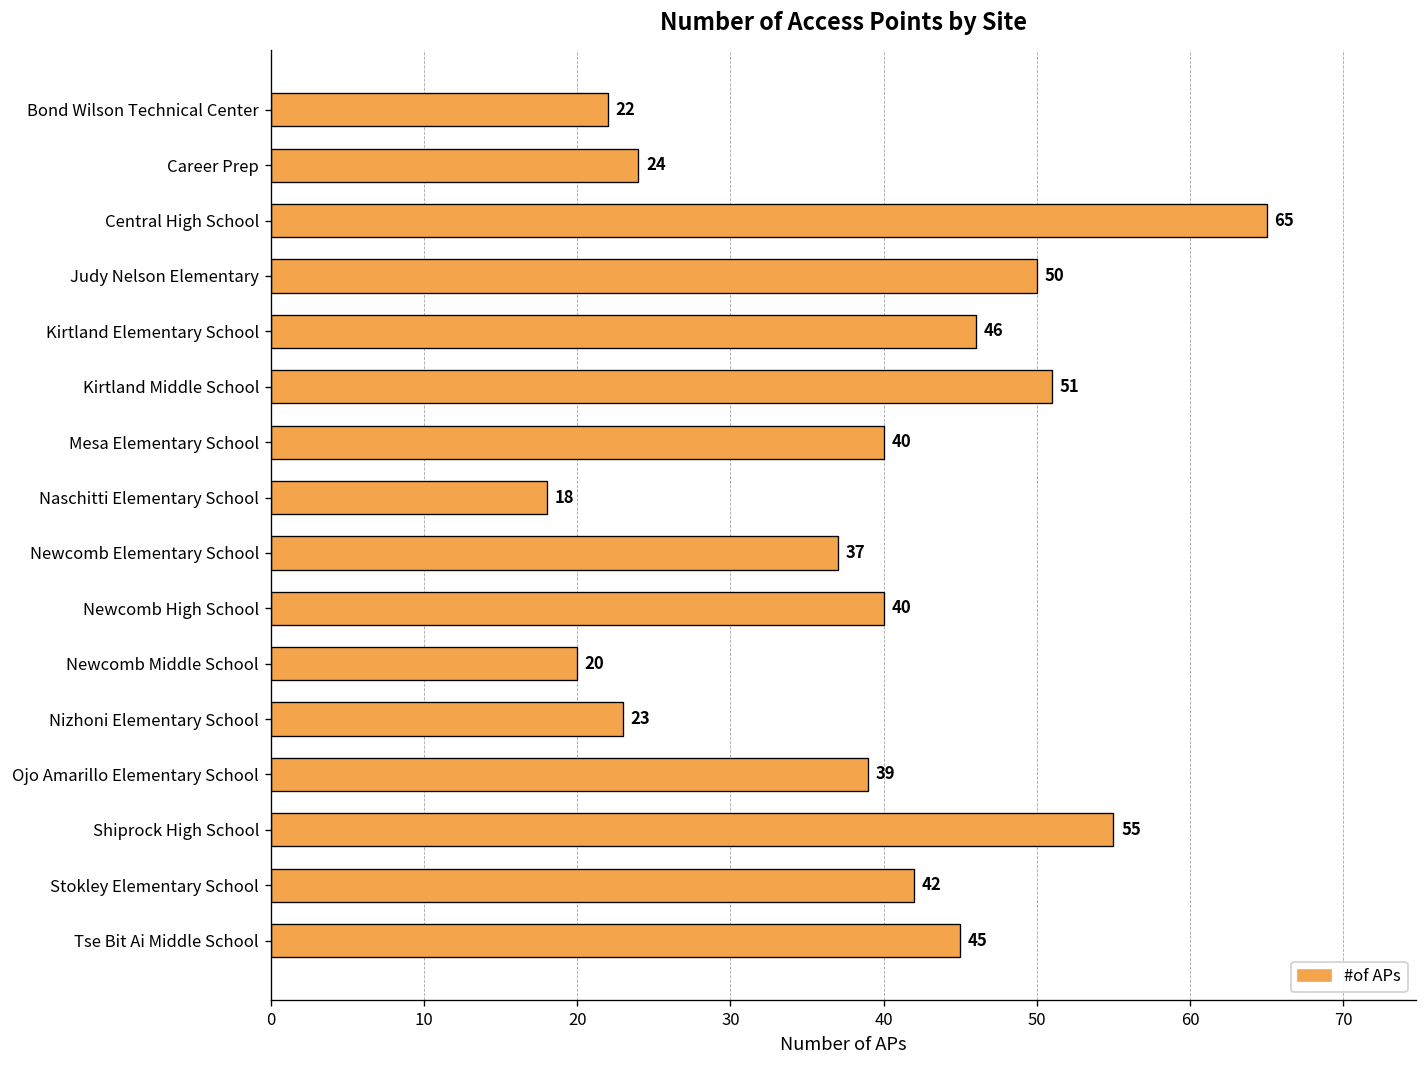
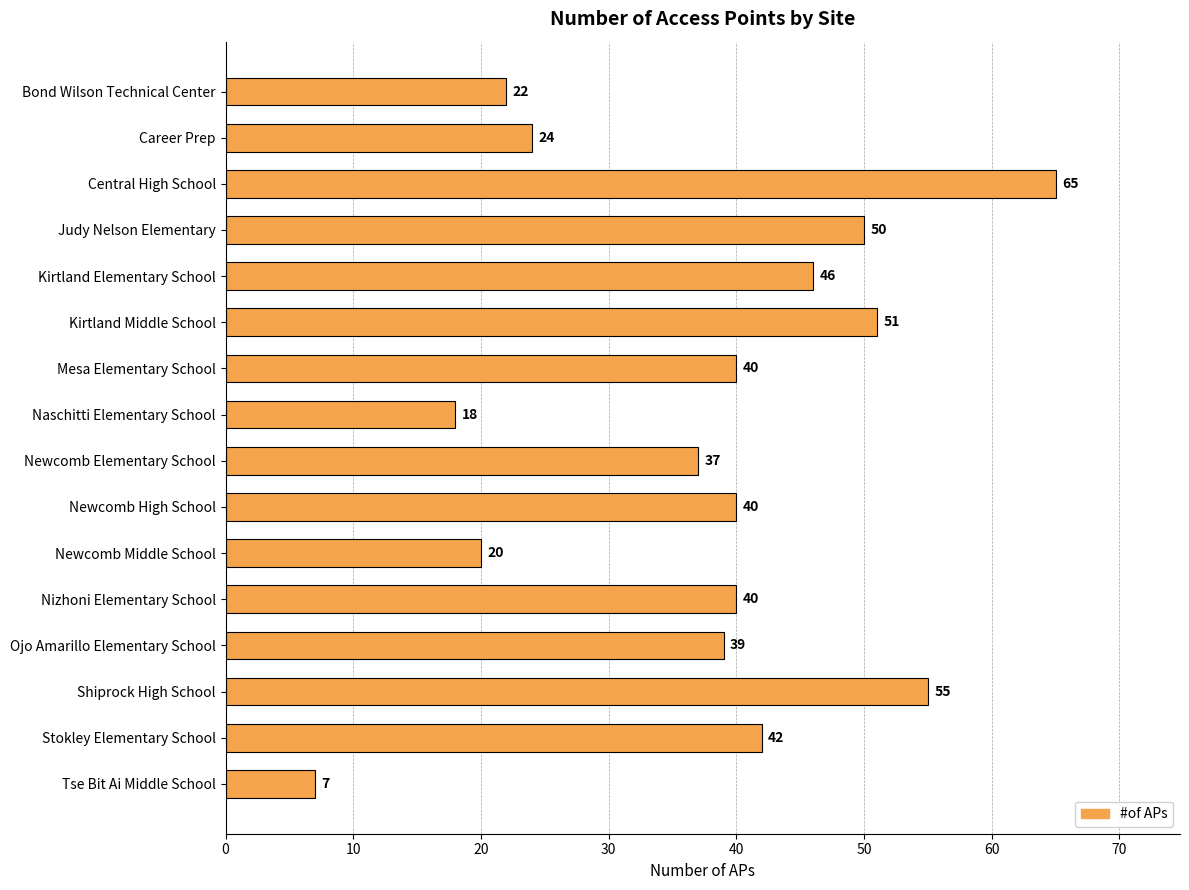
  {
    "Bond Wilson Technical Center": 22,
    "Career Prep": 24,
    "Central High School": 65,
    "Judy Nelson Elementary": 50,
    "Kirtland Elementary School": 46,
    "Kirtland Middle School": 51,
    "Mesa Elementary School": 40,
    "Naschitti Elementary School": 18,
    "Newcomb Elementary School": 37,
    "Newcomb High School": 40,
    "Newcomb Middle School": 20,
-   "Nizhoni Elementary School": 23,
+   "Nizhoni Elementary School": 40,
    "Ojo Amarillo Elementary School": 39,
    "Shiprock High School": 55,
    "Stokley Elementary School": 42,
-   "Tse Bit Ai Middle School": 45
+   "Tse Bit Ai Middle School": 7
  }
